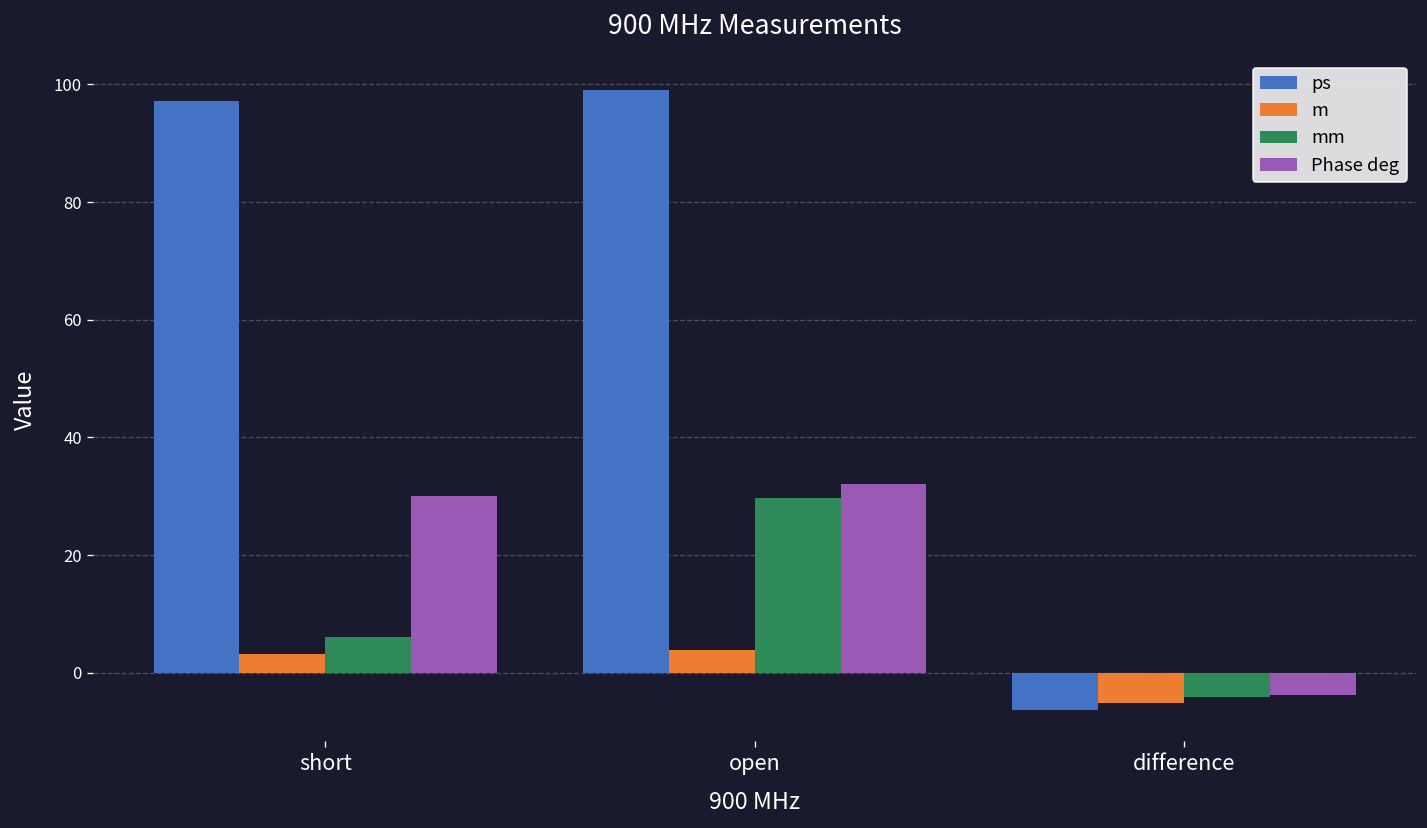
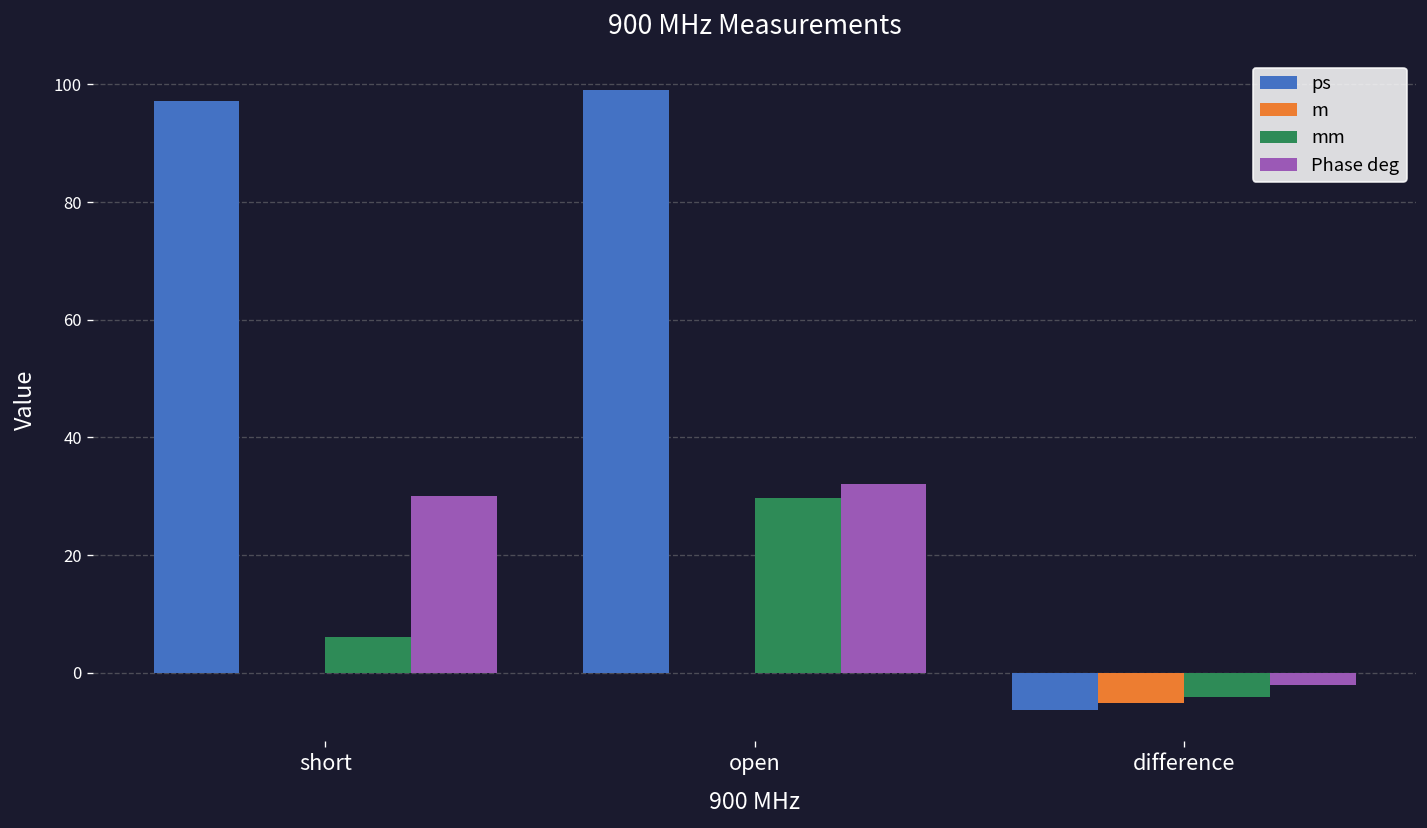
  {
    "ps": {
      "short": 97,
      "open": 99,
      "difference": -6
    },
    "m": {
-     "short": 3,
-     "open": 4,
+     "short": 0,
+     "open": 0,
      "difference": -5
    },
    "mm": {
      "short": 6,
      "open": 30,
      "difference": -4
    },
    "Phase deg": {
      "short": 30,
      "open": 32,
-     "difference": -4
+     "difference": -2
    }
  }
